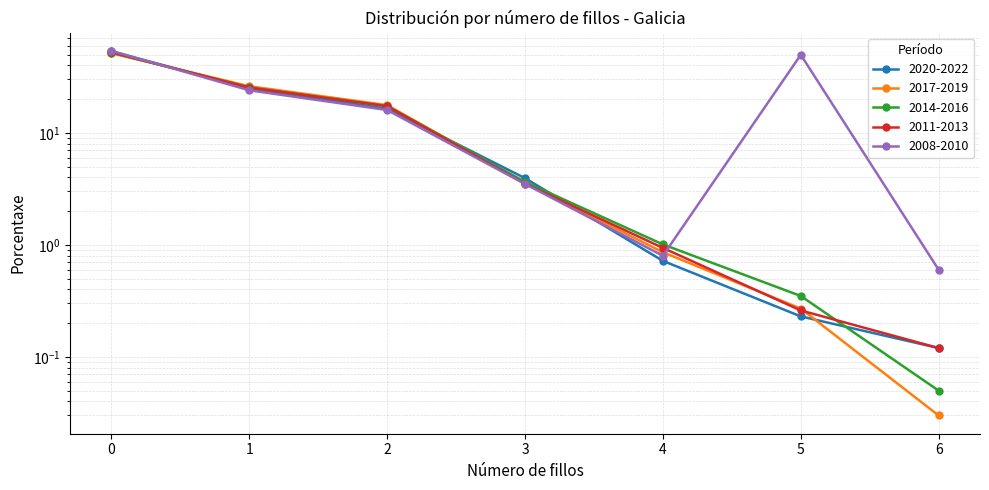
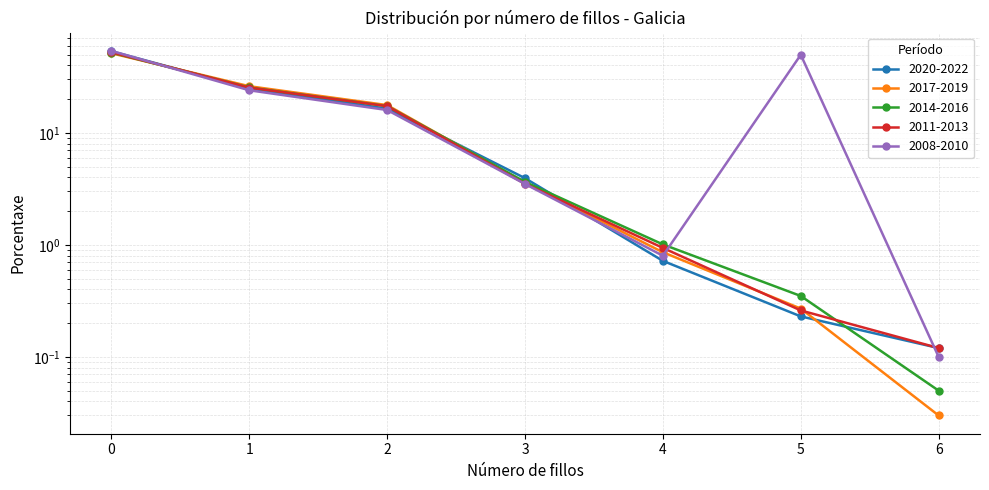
  {
    "2020-2022": {
      "3": 3.9,
      "4": 0.7,
      "5": 0.23
    },
    "2017-2019": {
      "4": 0.9,
      "6": 0.030
    },
    "2014-2016": {
      "4": 1.0,
      "5": 0.35,
      "6": 0.05
    },
    "2011-2013": {
      "4": 0.9
    },
    "2008-2010": {
      "4": 0.8,
      "5": 50,
-     "6": 0.6
+     "6": 0.1
    }
  }
